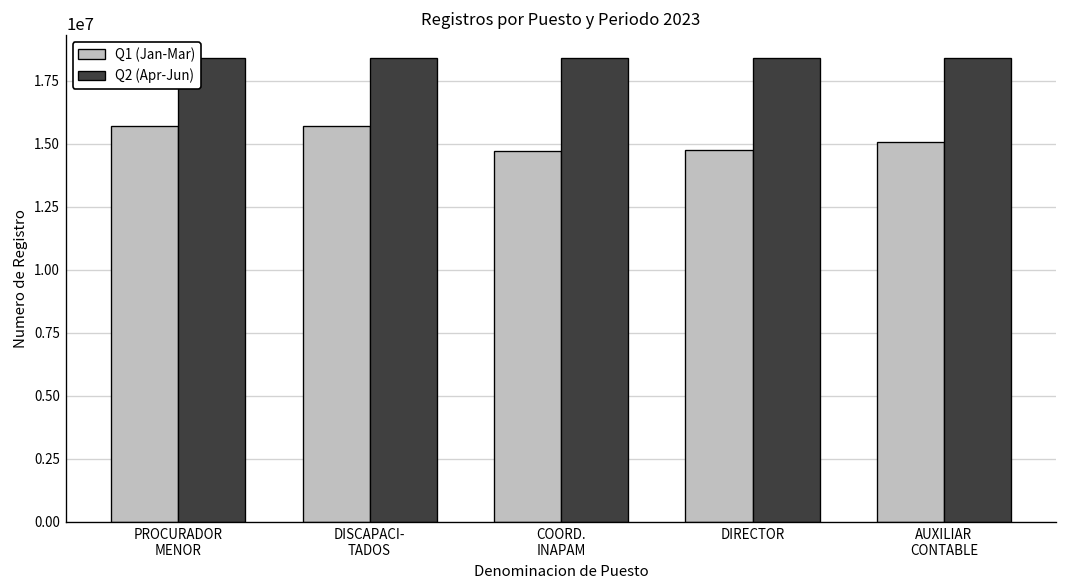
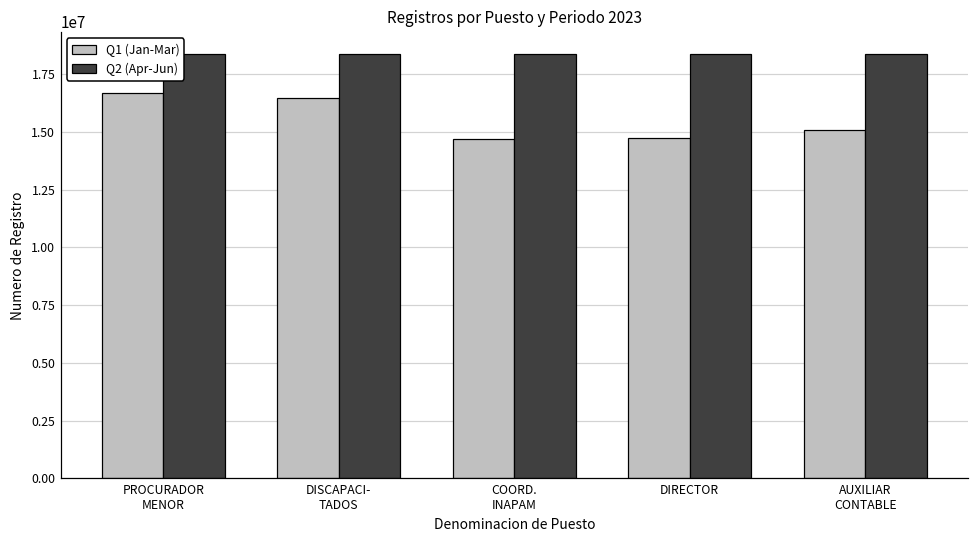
  {
    "Q1 (Jan-Mar)": {
-     "PROCURADOR MENOR": 15700000,
-     "DISCAPACI- TADOS": 15700000,
+     "PROCURADOR MENOR": 16700000,
+     "DISCAPACI- TADOS": 16500000,
      "COORD. INAPAM": 14700000,
      "DIRECTOR": 14700000,
      "AUXILIAR CONTABLE": 15100000
    },
    "Q2 (Apr-Jun)": {
      "PROCURADOR MENOR": 18400000,
      "DISCAPACI- TADOS": 18400000,
      "COORD. INAPAM": 18400000,
      "DIRECTOR": 18400000,
      "AUXILIAR CONTABLE": 18400000
    }
  }
